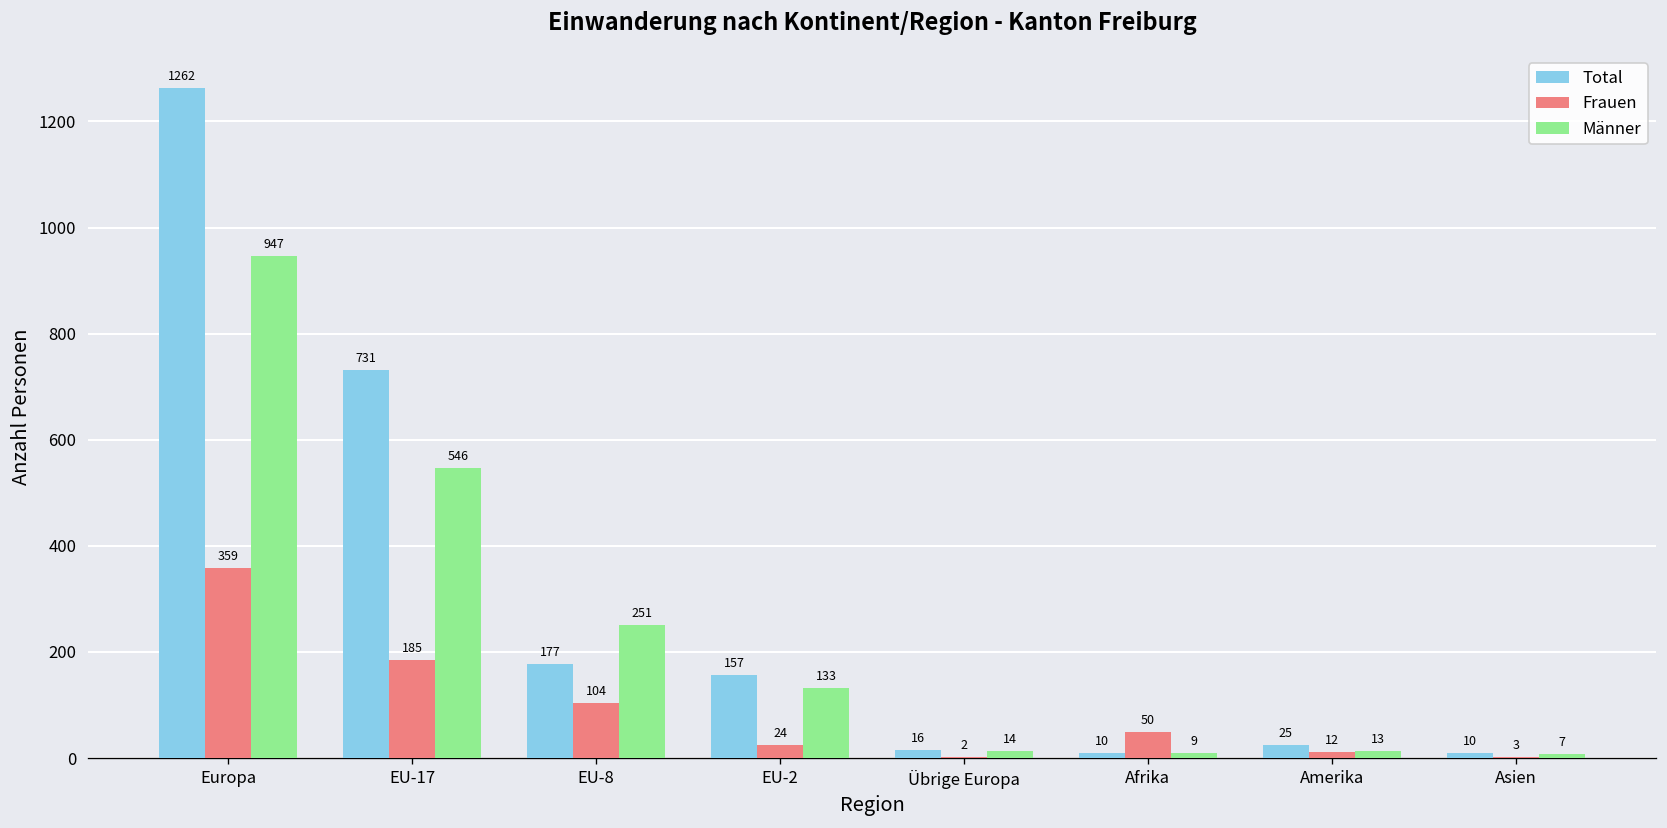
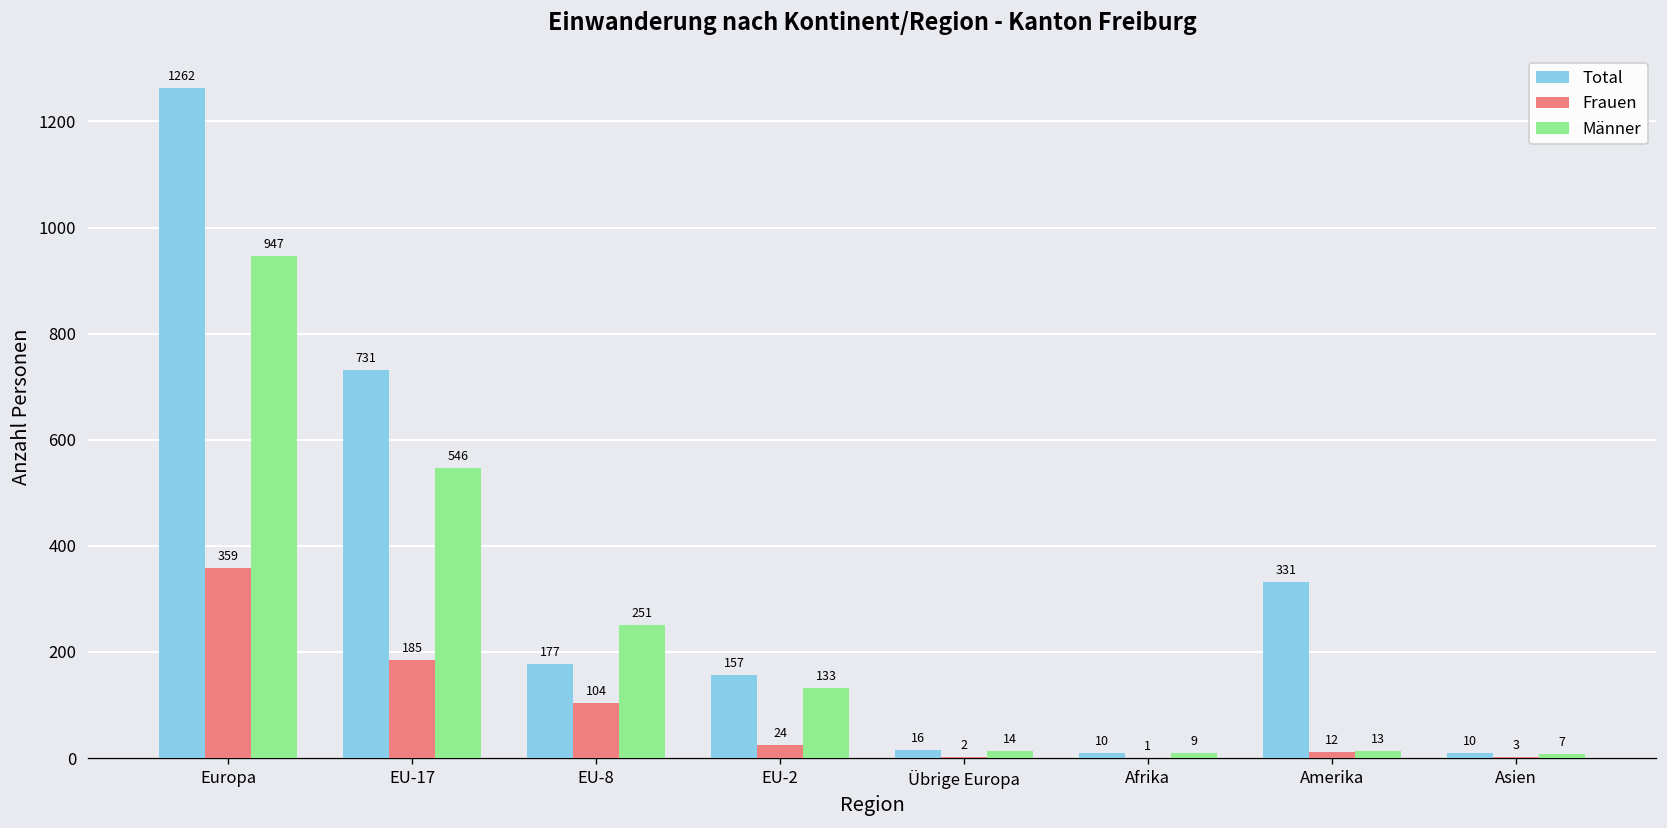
  {
    "Total": {
      "Europa": 1262,
      "EU-17": 731,
      "EU-8": 177,
      "EU-2": 157,
      "Übrige Europa": 16,
      "Afrika": 10,
-     "Amerika": 25,
+     "Amerika": 331,
      "Asien": 10
    },
    "Frauen": {
      "Europa": 359,
      "EU-17": 185,
      "EU-8": 104,
      "EU-2": 24,
      "Übrige Europa": 2,
-     "Afrika": 50,
+     "Afrika": 1,
      "Amerika": 12,
      "Asien": 3
    },
    "Männer": {
      "Europa": 947,
      "EU-17": 546,
      "EU-8": 251,
      "EU-2": 133,
      "Übrige Europa": 14,
      "Afrika": 9,
      "Amerika": 13,
      "Asien": 7
    }
  }
